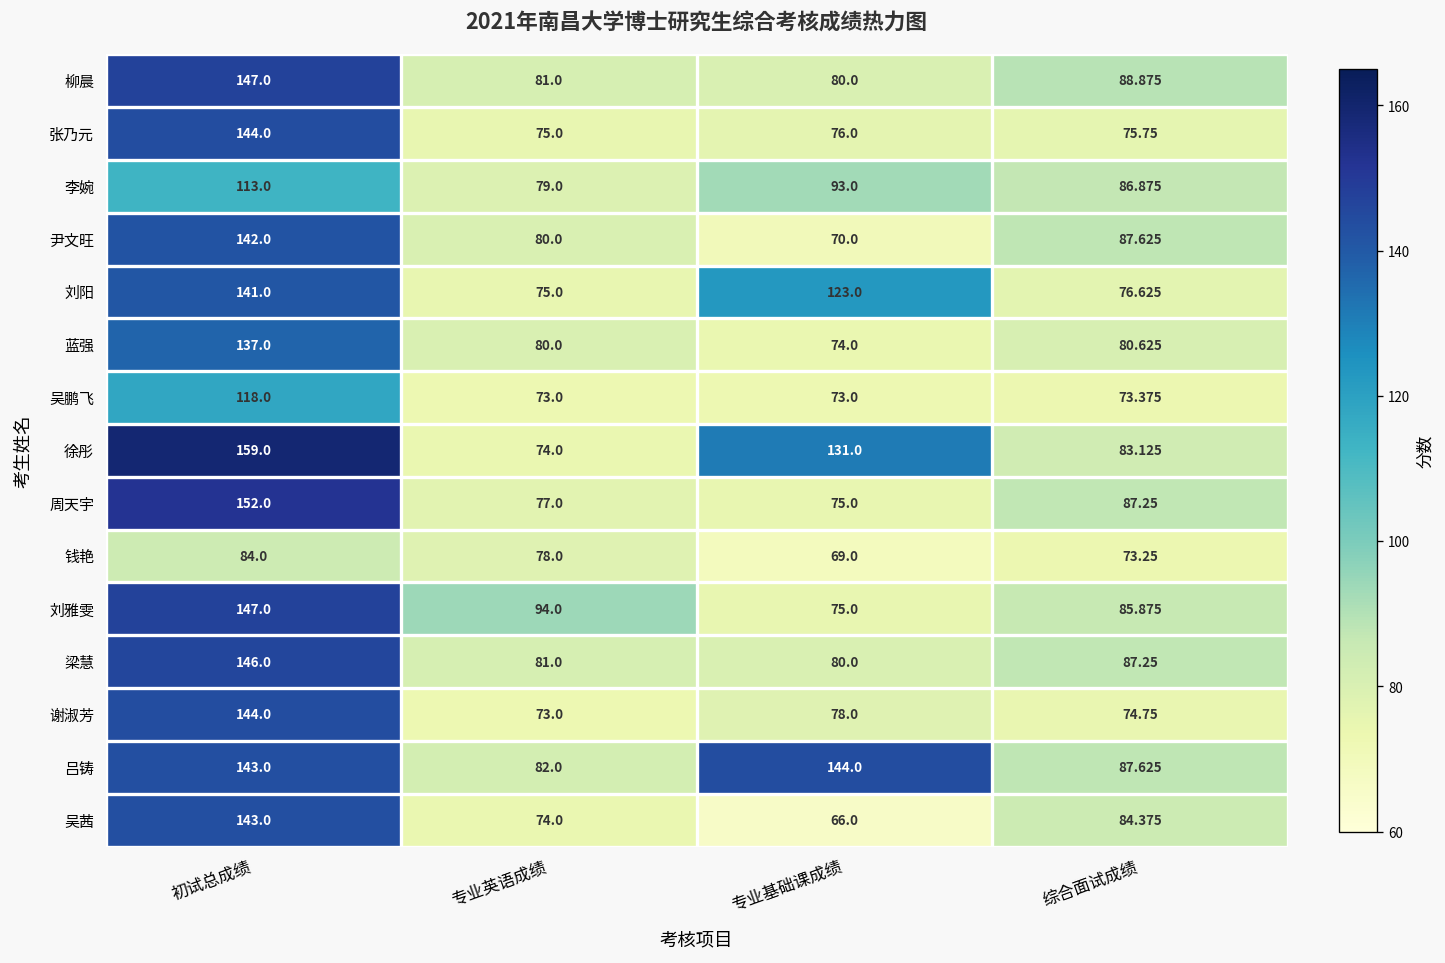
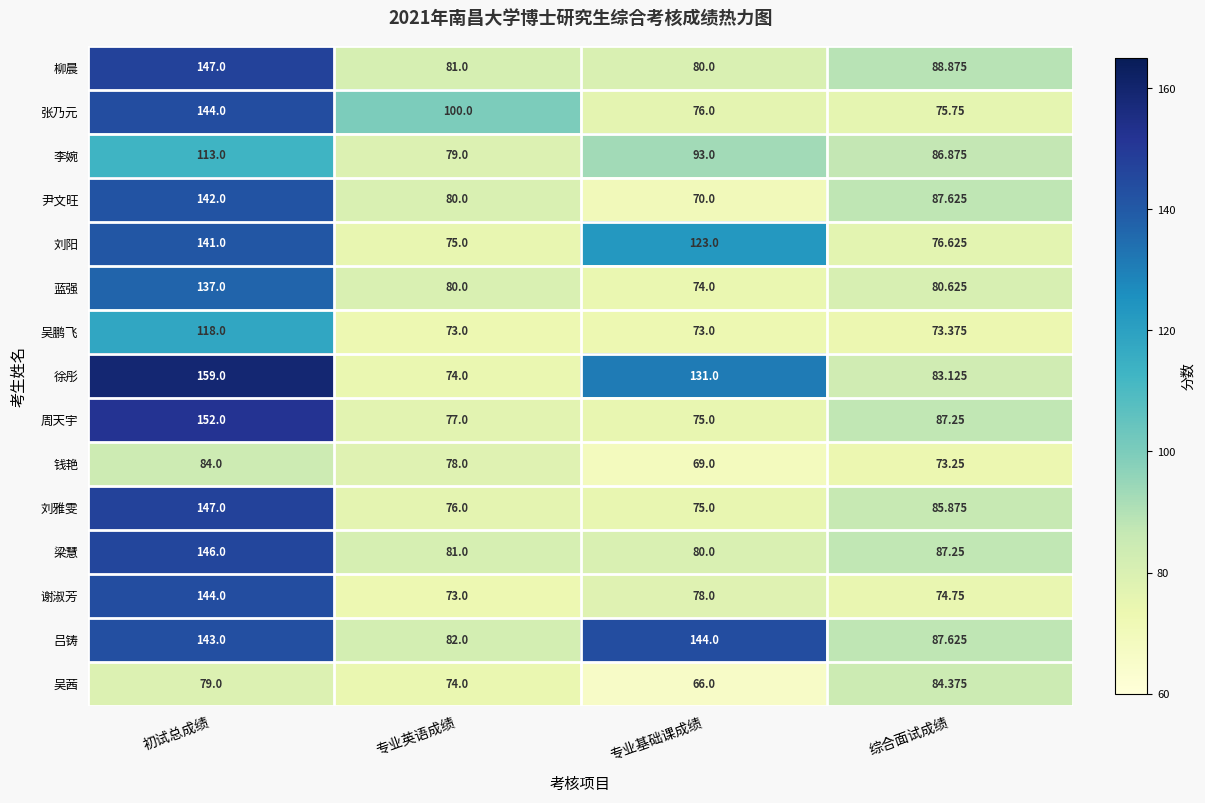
  {
    "柳晨": {
      "初试总成绩": 147.0,
      "专业英语成绩": 81.0,
      "专业基础课成绩": 80.0,
      "综合面试成绩": 88.875
    },
    "张乃元": {
      "初试总成绩": 144.0,
-     "专业英语成绩": 75.0,
+     "专业英语成绩": 100.0,
      "专业基础课成绩": 76.0,
      "综合面试成绩": 75.75
    },
    "李婉": {
      "初试总成绩": 113.0,
      "专业英语成绩": 79.0,
      "专业基础课成绩": 93.0,
      "综合面试成绩": 86.875
    },
    "尹文旺": {
      "初试总成绩": 142.0,
      "专业英语成绩": 80.0,
      "专业基础课成绩": 70.0,
      "综合面试成绩": 87.625
    },
    "刘阳": {
      "初试总成绩": 141.0,
      "专业英语成绩": 75.0,
      "专业基础课成绩": 123.0,
      "综合面试成绩": 76.625
    },
    "蓝强": {
      "初试总成绩": 137.0,
      "专业英语成绩": 80.0,
      "专业基础课成绩": 74.0,
      "综合面试成绩": 80.625
    },
    "吴鹏飞": {
      "初试总成绩": 118.0,
      "专业英语成绩": 73.0,
      "专业基础课成绩": 73.0,
      "综合面试成绩": 73.375
    },
    "徐彤": {
      "初试总成绩": 159.0,
      "专业英语成绩": 74.0,
      "专业基础课成绩": 131.0,
      "综合面试成绩": 83.125
    },
    "周天宇": {
      "初试总成绩": 152.0,
      "专业英语成绩": 77.0,
      "专业基础课成绩": 75.0,
      "综合面试成绩": 87.25
    },
    "钱艳": {
      "初试总成绩": 84.0,
      "专业英语成绩": 78.0,
      "专业基础课成绩": 69.0,
      "综合面试成绩": 73.25
    },
    "刘雅雯": {
      "初试总成绩": 147.0,
-     "专业英语成绩": 94.0,
+     "专业英语成绩": 76.0,
      "专业基础课成绩": 75.0,
      "综合面试成绩": 85.875
    },
    "梁慧": {
      "初试总成绩": 146.0,
      "专业英语成绩": 81.0,
      "专业基础课成绩": 80.0,
      "综合面试成绩": 87.25
    },
    "谢淑芳": {
      "初试总成绩": 144.0,
      "专业英语成绩": 73.0,
      "专业基础课成绩": 78.0,
      "综合面试成绩": 74.75
    },
    "吕铸": {
      "初试总成绩": 143.0,
      "专业英语成绩": 82.0,
      "专业基础课成绩": 144.0,
      "综合面试成绩": 87.625
    },
    "吴茜": {
-     "初试总成绩": 143.0,
+     "初试总成绩": 79.0,
      "专业英语成绩": 74.0,
      "专业基础课成绩": 66.0,
      "综合面试成绩": 84.375
    }
  }
